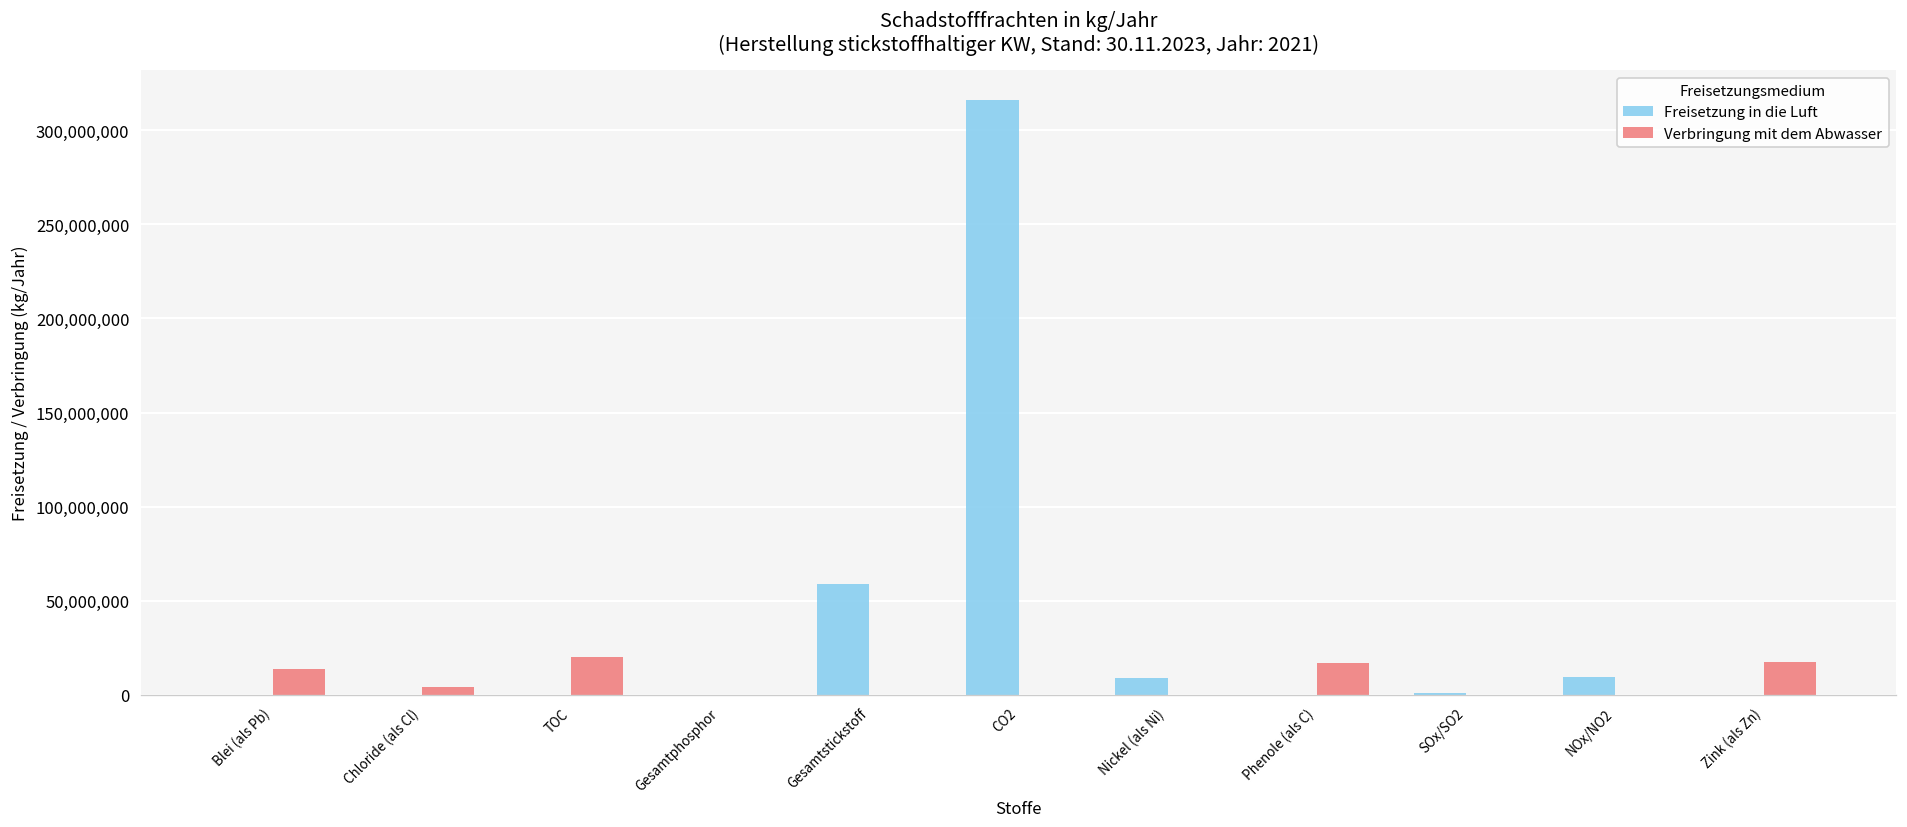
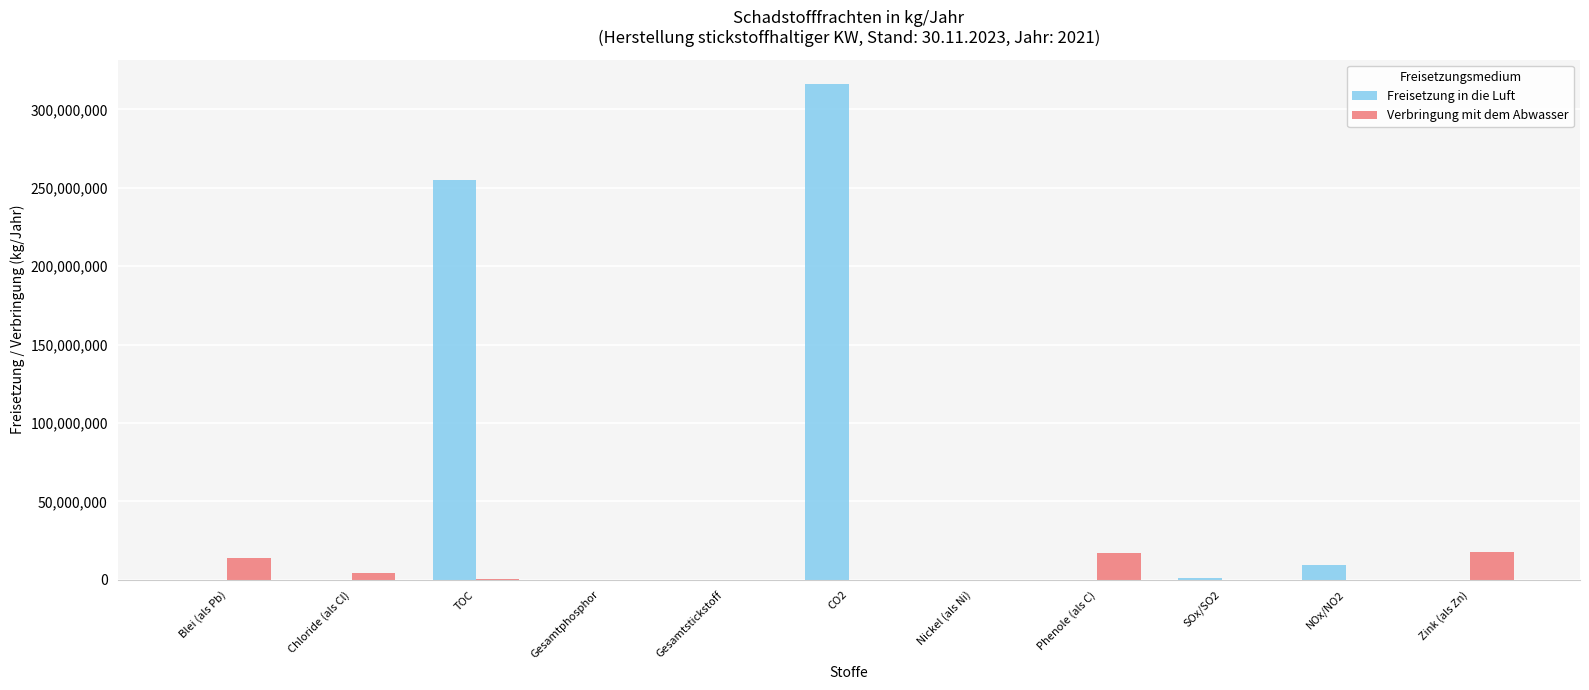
  {
    "Freisetzung in die Luft": {
      "Blei (als Pb)": "0",
      "Chloride (als Cl)": "0",
-     "TOC": "0",
+     "TOC": "255,000,000",
      "Gesamtphosphor": "0",
-     "Gesamtstickstoff": "59,000,000",
+     "Gesamtstickstoff": "0",
      "CO2": "316,000,000",
-     "Nickel (als Ni)": "9,000,000",
+     "Nickel (als Ni)": "0",
      "Phenole (als C)": "0",
      "NOx/NO2": "9,000,000",
      "Zink (als Zn)": "0"
    },
    "Verbringung mit dem Abwasser": {
      "Blei (als Pb)": "14,000,000",
      "Chloride (als Cl)": "4,000,000",
-     "TOC": "20,000,000",
+     "TOC": "1,000,000",
      "CO2": "0",
      "Nickel (als Ni)": "0",
      "Phenole (als C)": "17,000,000",
      "SOx/SO2": "0",
      "NOx/NO2": "0",
      "Zink (als Zn)": "18,000,000"
    }
  }
